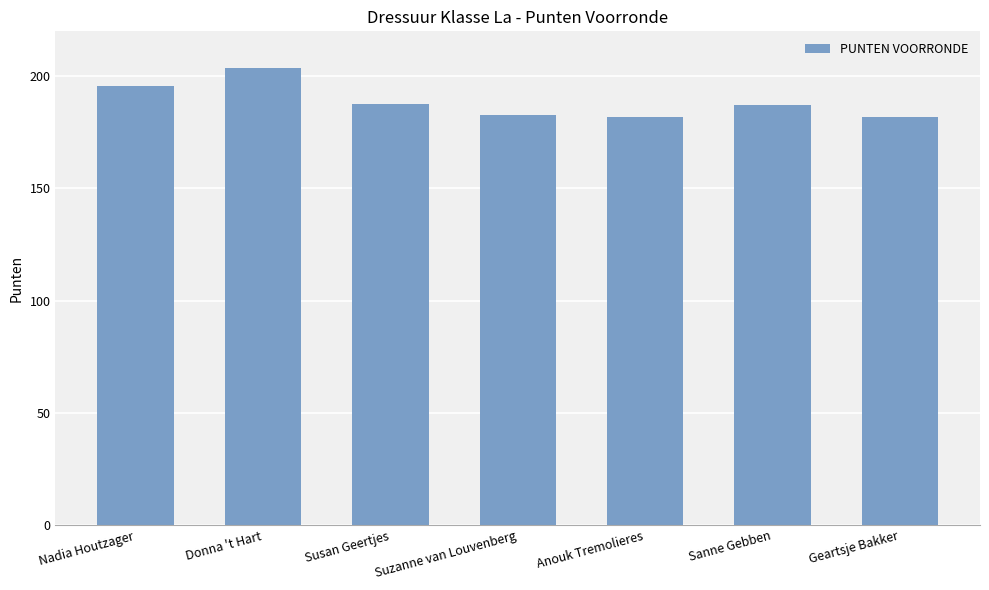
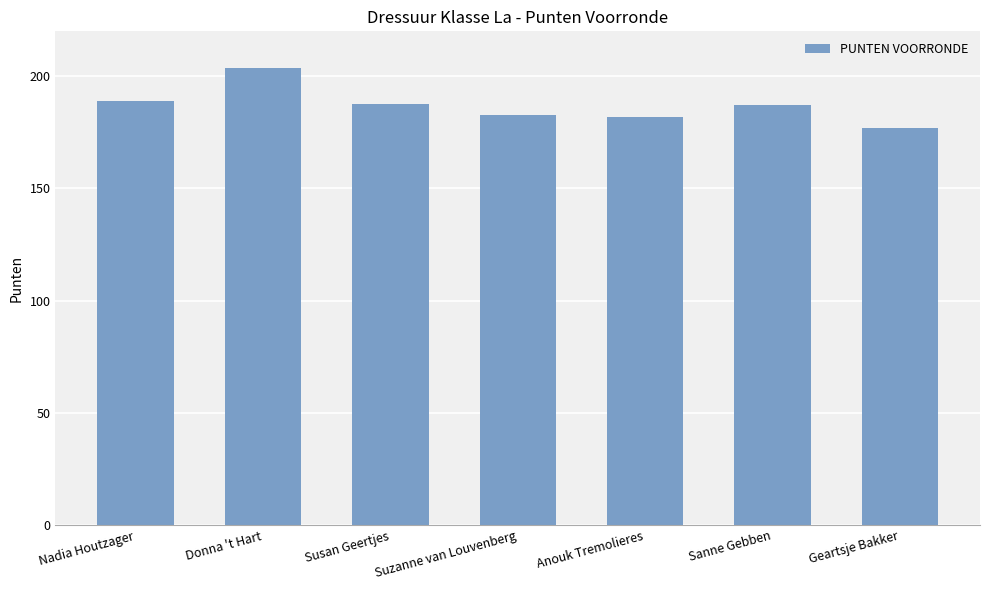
  {
-   "Nadia Houtzager": 196,
+   "Nadia Houtzager": 189,
    "Donna 't Hart": 204,
    "Susan Geertjes": 188,
    "Suzanne van Louvenberg": 183,
    "Anouk Tremolieres": 182,
    "Sanne Gebben": 187,
-   "Geartsje Bakker": 182
+   "Geartsje Bakker": 177
  }
